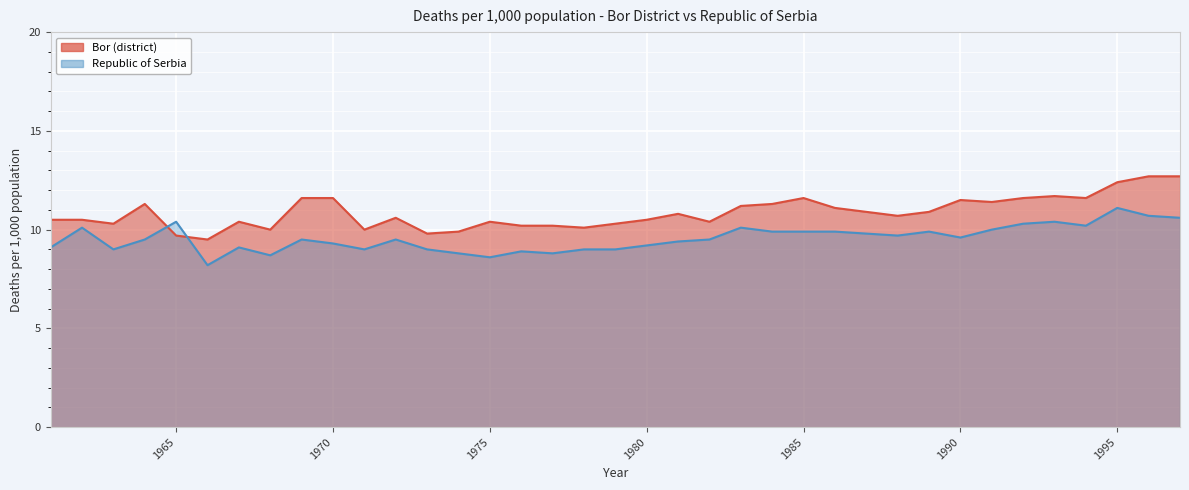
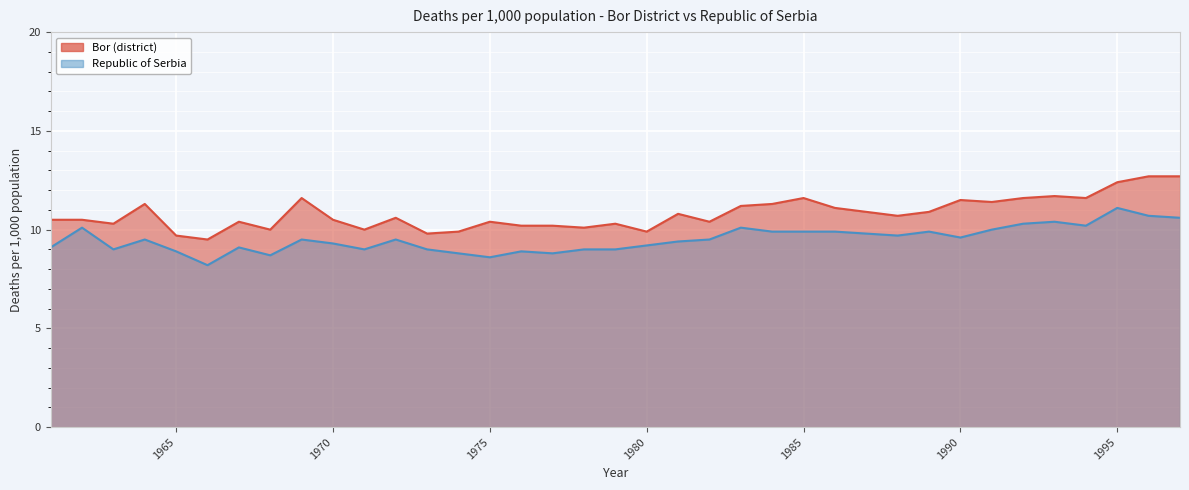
  {
    "Bor (district)": {
      "1965": 9.7,
-     "1970": 11.6,
+     "1970": 10.5,
      "1975": 10.4,
-     "1980": 10.5,
+     "1980": 9.9,
      "1985": 11.6,
      "1990": 11.5,
      "1995": 12.4
    },
    "Republic of Serbia": {
-     "1965": 10.4,
+     "1965": 8.9,
      "1970": 9.3,
      "1975": 8.6,
      "1980": 9.2,
      "1985": 9.9,
      "1990": 9.6,
      "1995": 11.1
    }
  }
